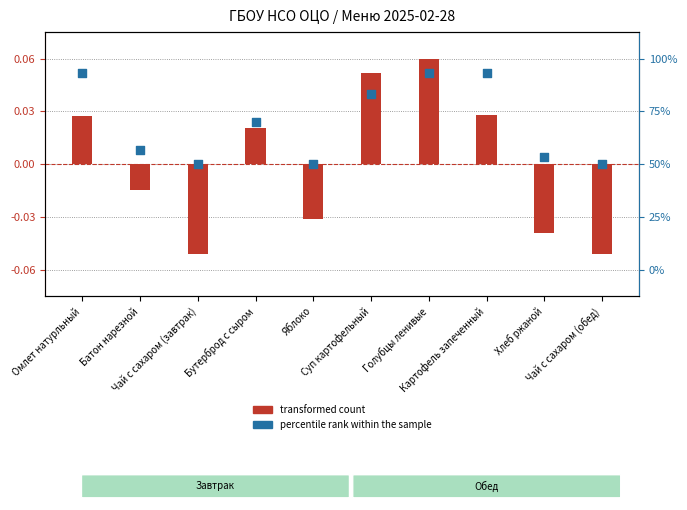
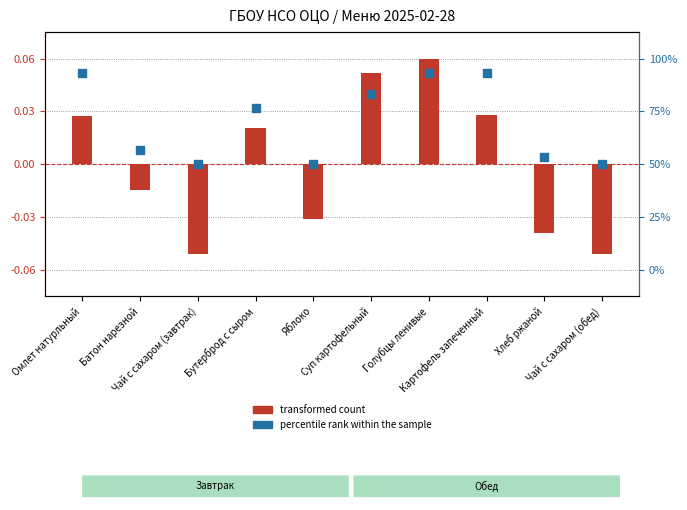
  {
    "transformed count": {
      "Омлет натурльный": 0.027,
      "Батон нарезной": -0.015,
      "Чай с сахаром (завтрак)": -0.051,
      "Бутерброд с сыром": 0.021,
      "Яблоко": -0.031,
      "Суп картофельный": 0.052,
      "Голубцы ленивые": 0.060,
      "Картофель запеченный": 0.028,
      "Хлеб ржаной": -0.039,
      "Чай с сахаром (обед)": -0.051
    },
    "percentile rank within the sample": {
-     "Бутерброд с сыром": 0.024
+     "Бутерброд с сыром": 0.032
    }
  }
